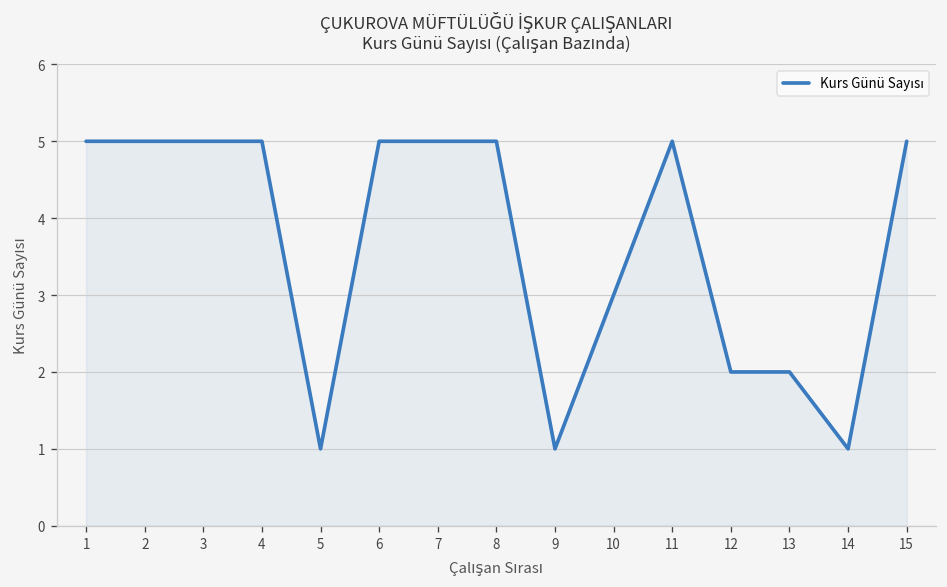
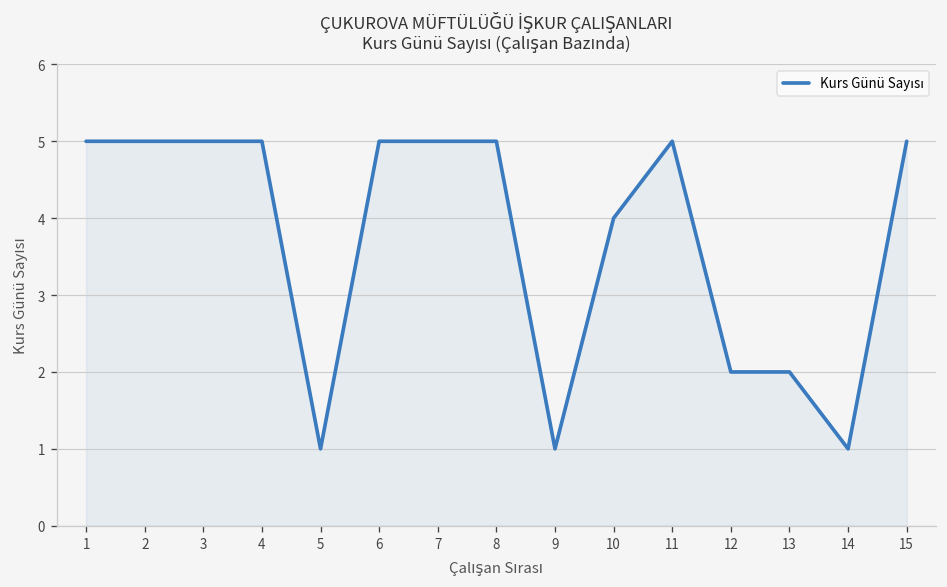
  {
    "1": 5,
    "2": 5,
    "3": 5,
    "4": 5,
    "5": 1,
    "6": 5,
    "7": 5,
    "8": 5,
    "9": 1,
-   "10": 3,
+   "10": 4,
    "11": 5,
    "12": 2,
    "13": 2,
    "14": 1,
    "15": 5
  }
